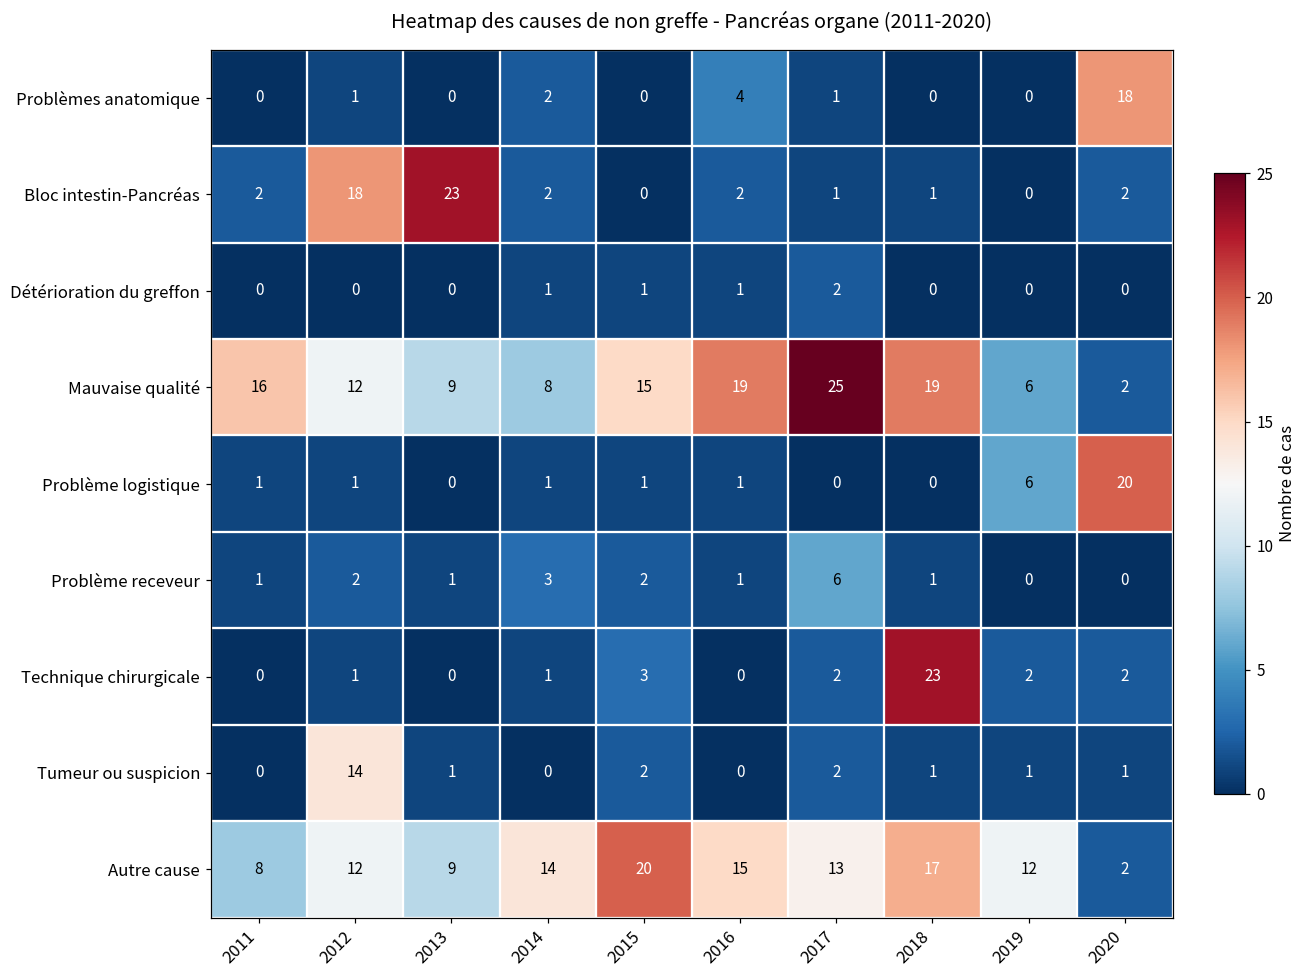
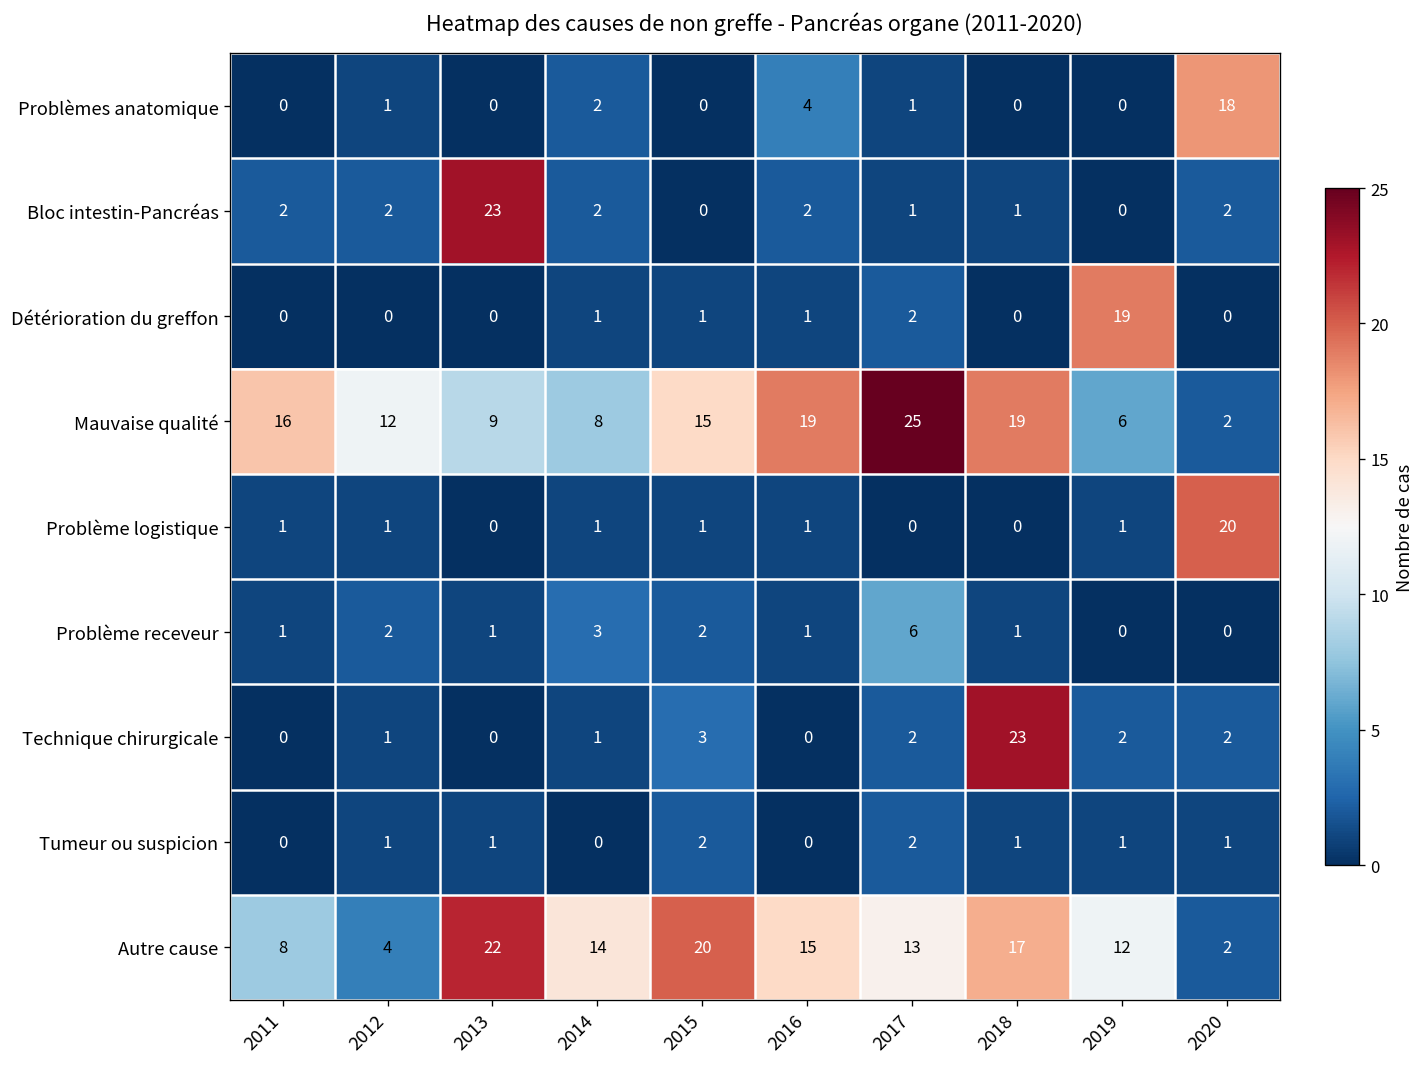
  {
    "Problèmes anatomique": {
      "2011": 0,
      "2012": 1,
      "2013": 0,
      "2014": 2,
      "2015": 0,
      "2016": 4,
      "2017": 1,
      "2018": 0,
      "2019": 0,
      "2020": 18
    },
    "Bloc intestin-Pancréas": {
      "2011": 2,
-     "2012": 18,
+     "2012": 2,
      "2013": 23,
      "2014": 2,
      "2015": 0,
      "2016": 2,
      "2017": 1,
      "2018": 1,
      "2019": 0,
      "2020": 2
    },
    "Détérioration du greffon": {
      "2011": 0,
      "2012": 0,
      "2013": 0,
      "2014": 1,
      "2015": 1,
      "2016": 1,
      "2017": 2,
      "2018": 0,
-     "2019": 0,
+     "2019": 19,
      "2020": 0
    },
    "Mauvaise qualité": {
      "2011": 16,
      "2012": 12,
      "2013": 9,
      "2014": 8,
      "2015": 15,
      "2016": 19,
      "2017": 25,
      "2018": 19,
      "2019": 6,
      "2020": 2
    },
    "Problème logistique": {
      "2011": 1,
      "2012": 1,
      "2013": 0,
      "2014": 1,
      "2015": 1,
      "2016": 1,
      "2017": 0,
      "2018": 0,
-     "2019": 6,
+     "2019": 1,
      "2020": 20
    },
    "Problème receveur": {
      "2011": 1,
      "2012": 2,
      "2013": 1,
      "2014": 3,
      "2015": 2,
      "2016": 1,
      "2017": 6,
      "2018": 1,
      "2019": 0,
      "2020": 0
    },
    "Technique chirurgicale": {
      "2011": 0,
      "2012": 1,
      "2013": 0,
      "2014": 1,
      "2015": 3,
      "2016": 0,
      "2017": 2,
      "2018": 23,
      "2019": 2,
      "2020": 2
    },
    "Tumeur ou suspicion": {
      "2011": 0,
-     "2012": 14,
+     "2012": 1,
      "2013": 1,
      "2014": 0,
      "2015": 2,
      "2016": 0,
      "2017": 2,
      "2018": 1,
      "2019": 1,
      "2020": 1
    },
    "Autre cause": {
      "2011": 8,
-     "2012": 12,
-     "2013": 9,
+     "2012": 4,
+     "2013": 22,
      "2014": 14,
      "2015": 20,
      "2016": 15,
      "2017": 13,
      "2018": 17,
      "2019": 12,
      "2020": 2
    }
  }
